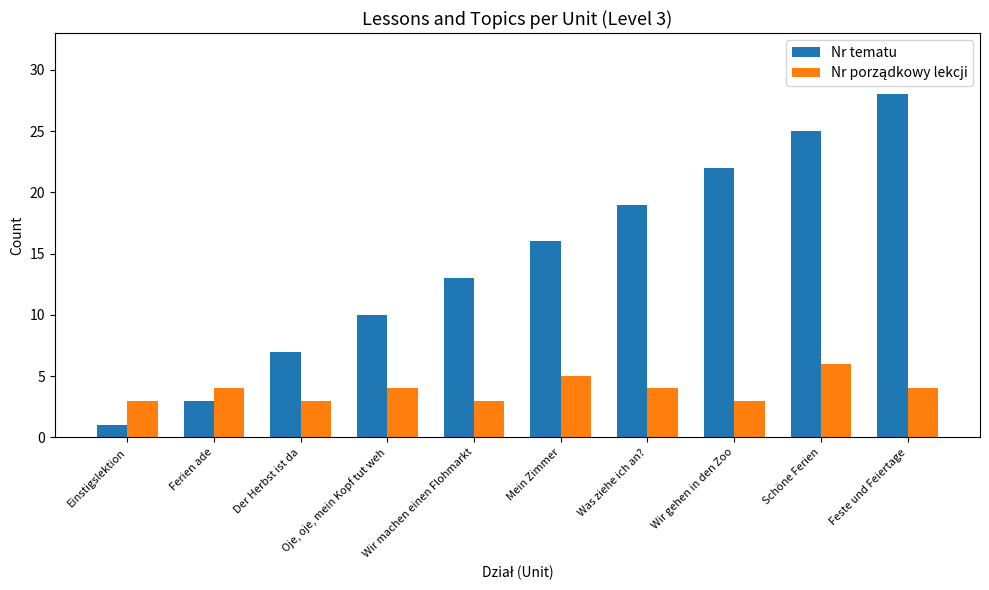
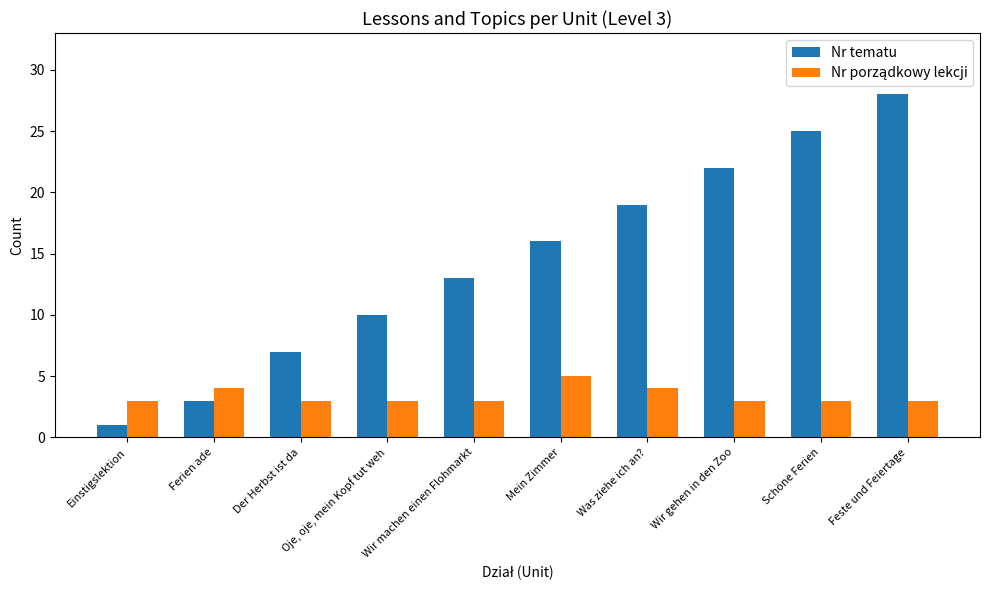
  {
    "Nr tematu": {
      "Einstigslektion": 1,
      "Ferien ade": 3,
      "Der Herbst ist da": 7,
      "Oje, oje, mein Kopf tut weh": 10,
      "Wir machen einen Flohmarkt": 13,
      "Mein Zimmer": 16,
      "Was ziehe ich an?": 19,
      "Wir gehen in den Zoo": 22,
      "Schöne Ferien": 25,
      "Feste und Feiertage": 28
    },
    "Nr porządkowy lekcji": {
      "Einstigslektion": 3,
      "Ferien ade": 4,
      "Der Herbst ist da": 3,
-     "Oje, oje, mein Kopf tut weh": 4,
+     "Oje, oje, mein Kopf tut weh": 3,
      "Wir machen einen Flohmarkt": 3,
      "Mein Zimmer": 5,
      "Was ziehe ich an?": 4,
      "Wir gehen in den Zoo": 3,
-     "Schöne Ferien": 6,
-     "Feste und Feiertage": 4
+     "Schöne Ferien": 3,
+     "Feste und Feiertage": 3
    }
  }
